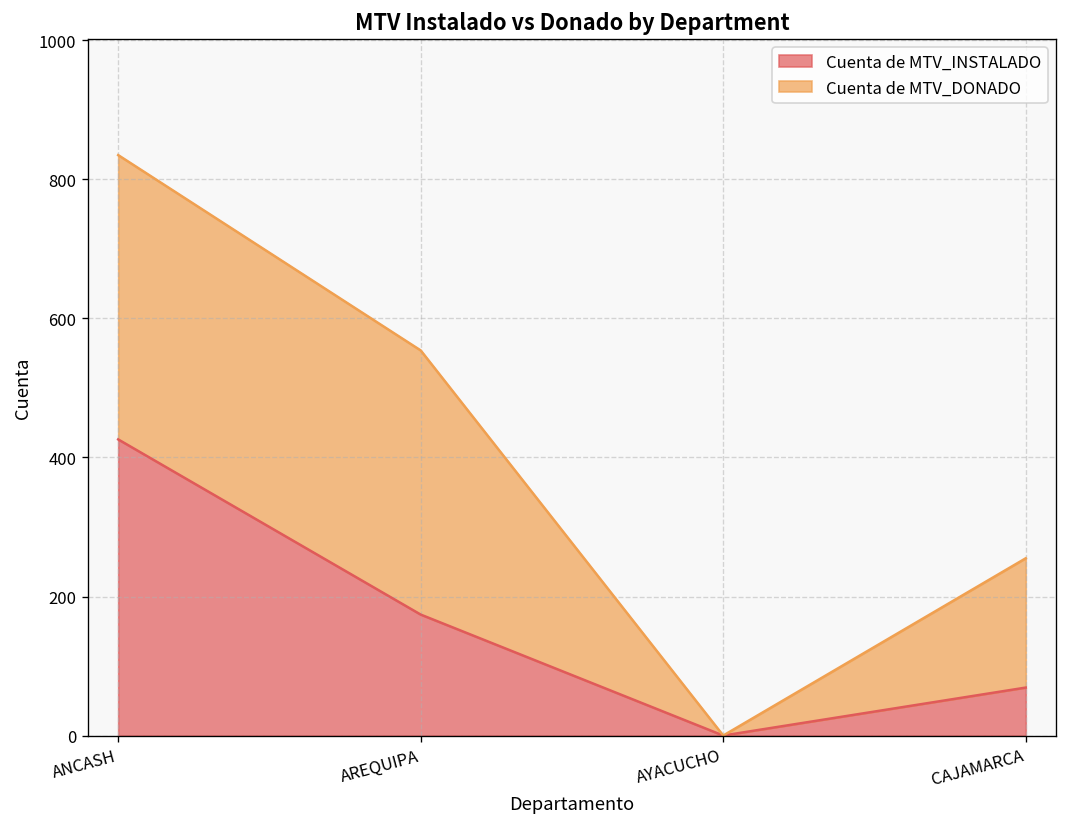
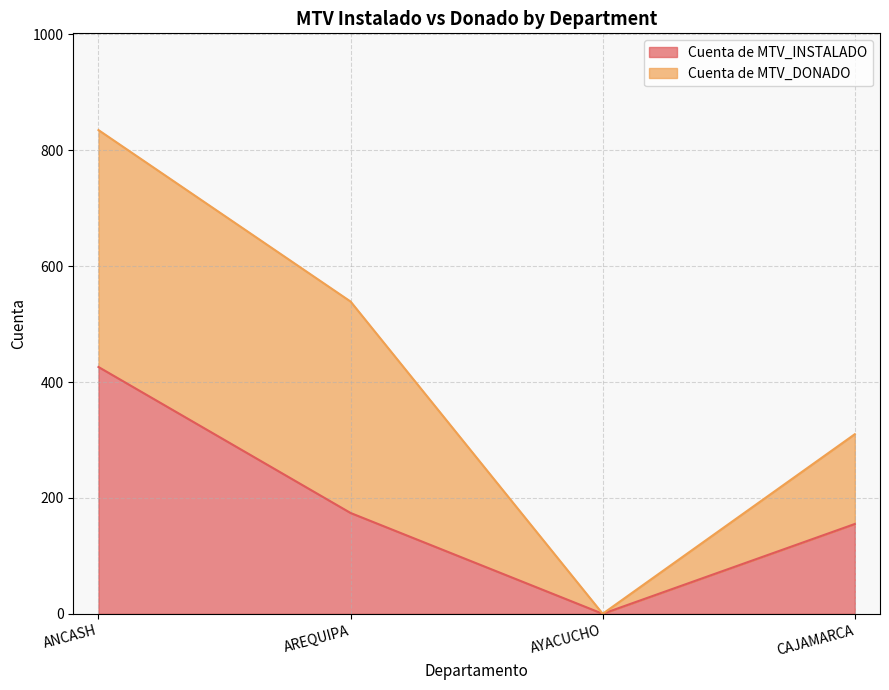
  {
    "Cuenta de MTV_INSTALADO": {
      "ANCASH": 430,
      "AREQUIPA": 170,
-     "CAJAMARCA": 70
+     "CAJAMARCA": 160
    },
    "Cuenta de MTV_DONADO": {
      "ANCASH": 410,
-     "AREQUIPA": 380,
-     "CAJAMARCA": 190
+     "AREQUIPA": 370,
+     "CAJAMARCA": 160
    }
  }
